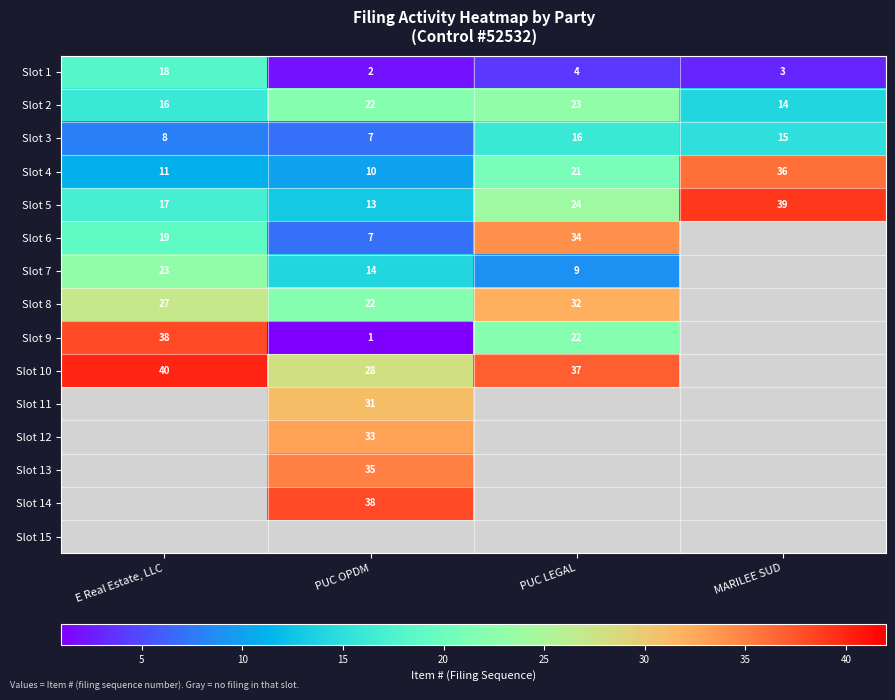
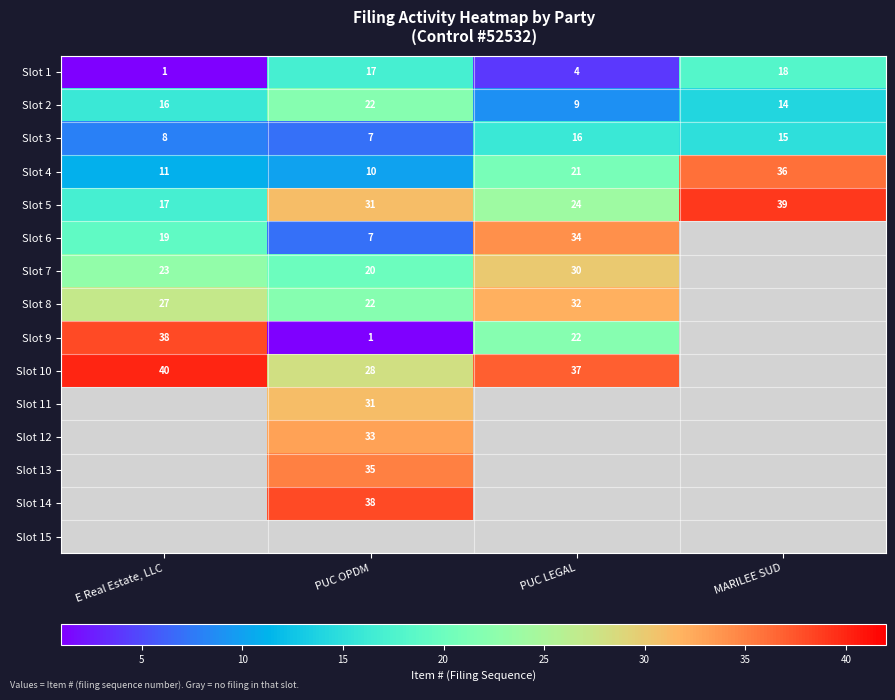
  {
    "Slot 1": {
-     "E Real Estate, LLC": 18,
-     "PUC OPDM": 2,
+     "E Real Estate, LLC": 1,
+     "PUC OPDM": 17,
      "PUC LEGAL": 4,
-     "MARILEE SUD": 3
+     "MARILEE SUD": 18
    },
    "Slot 2": {
      "E Real Estate, LLC": 16,
      "PUC OPDM": 22,
-     "PUC LEGAL": 23,
+     "PUC LEGAL": 9,
      "MARILEE SUD": 14
    },
    "Slot 3": {
      "E Real Estate, LLC": 8,
      "PUC OPDM": 7,
      "PUC LEGAL": 16,
      "MARILEE SUD": 15
    },
    "Slot 4": {
      "E Real Estate, LLC": 11,
      "PUC OPDM": 10,
      "PUC LEGAL": 21,
      "MARILEE SUD": 36
    },
    "Slot 5": {
      "E Real Estate, LLC": 17,
-     "PUC OPDM": 13,
+     "PUC OPDM": 31,
      "PUC LEGAL": 24,
      "MARILEE SUD": 39
    },
    "Slot 6": {
      "E Real Estate, LLC": 19,
      "PUC OPDM": 7,
      "PUC LEGAL": 34
    },
    "Slot 7": {
      "E Real Estate, LLC": 23,
-     "PUC OPDM": 14,
-     "PUC LEGAL": 9
+     "PUC OPDM": 20,
+     "PUC LEGAL": 30
    },
    "Slot 8": {
      "E Real Estate, LLC": 27,
      "PUC OPDM": 22,
      "PUC LEGAL": 32
    },
    "Slot 9": {
      "E Real Estate, LLC": 38,
      "PUC OPDM": 1,
      "PUC LEGAL": 22
    },
    "Slot 10": {
      "E Real Estate, LLC": 40,
      "PUC OPDM": 28,
      "PUC LEGAL": 37
    },
    "Slot 11": {
      "PUC OPDM": 31
    },
    "Slot 12": {
      "PUC OPDM": 33
    },
    "Slot 13": {
      "PUC OPDM": 35
    },
    "Slot 14": {
      "PUC OPDM": 38
    }
  }
